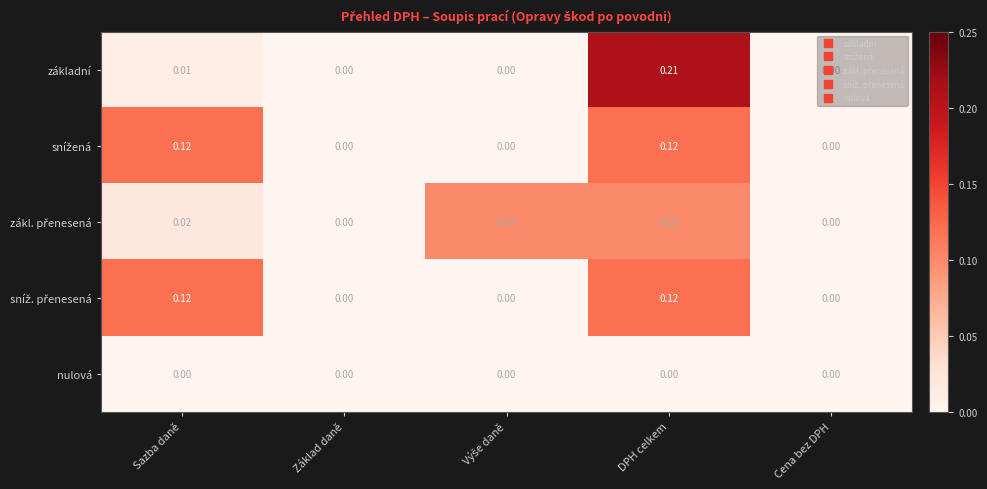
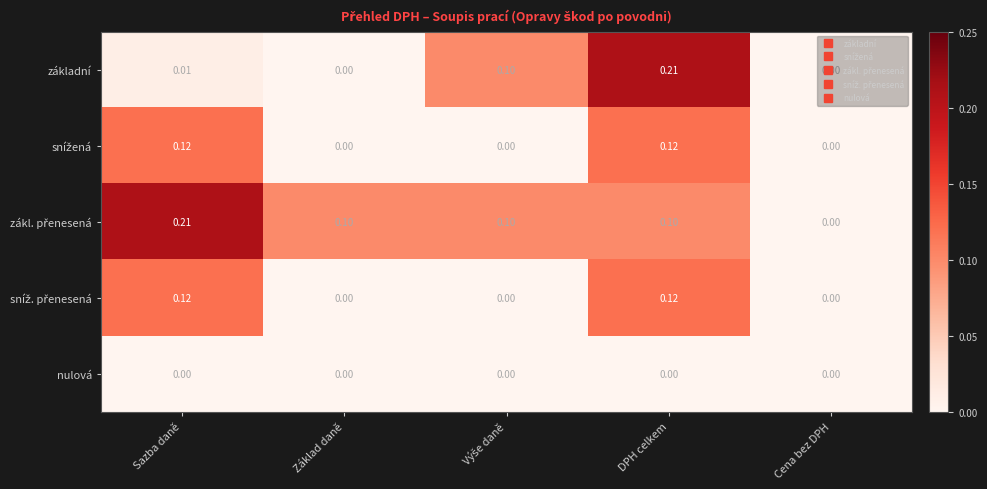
  {
    "základní": {
      "Sazba daně": 0.01,
      "Základ daně": 0.00,
-     "Výše daně": 0.00,
+     "Výše daně": 0.10,
      "DPH celkem": 0.21
    },
    "snížená": {
      "Sazba daně": 0.12,
      "Základ daně": 0.00,
      "Výše daně": 0.00,
      "DPH celkem": 0.12,
      "Cena bez DPH": 0.00
    },
    "zákl. přenesená": {
-     "Sazba daně": 0.02,
-     "Základ daně": 0.00,
+     "Sazba daně": 0.21,
+     "Základ daně": 0.10,
      "Výše daně": 0.10,
      "DPH celkem": 0.10,
      "Cena bez DPH": 0.00
    },
    "sníž. přenesená": {
      "Sazba daně": 0.12,
      "Základ daně": 0.00,
      "Výše daně": 0.00,
      "DPH celkem": 0.12,
      "Cena bez DPH": 0.00
    },
    "nulová": {
      "Sazba daně": 0.00,
      "Základ daně": 0.00,
      "Výše daně": 0.00,
      "DPH celkem": 0.00,
      "Cena bez DPH": 0.00
    }
  }
